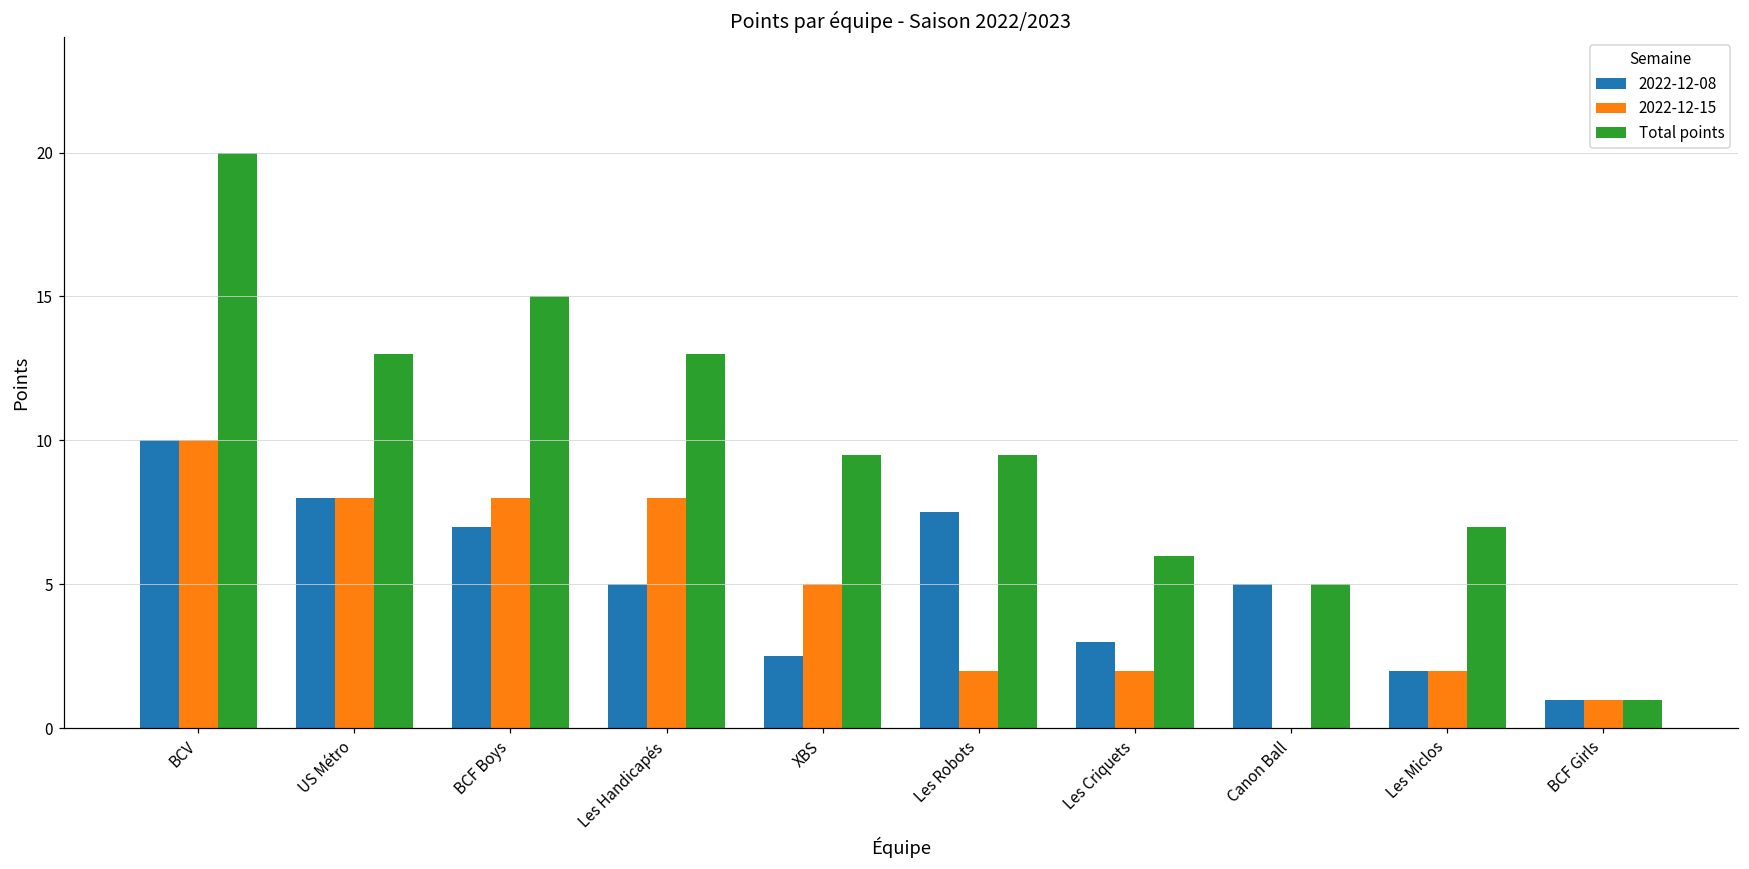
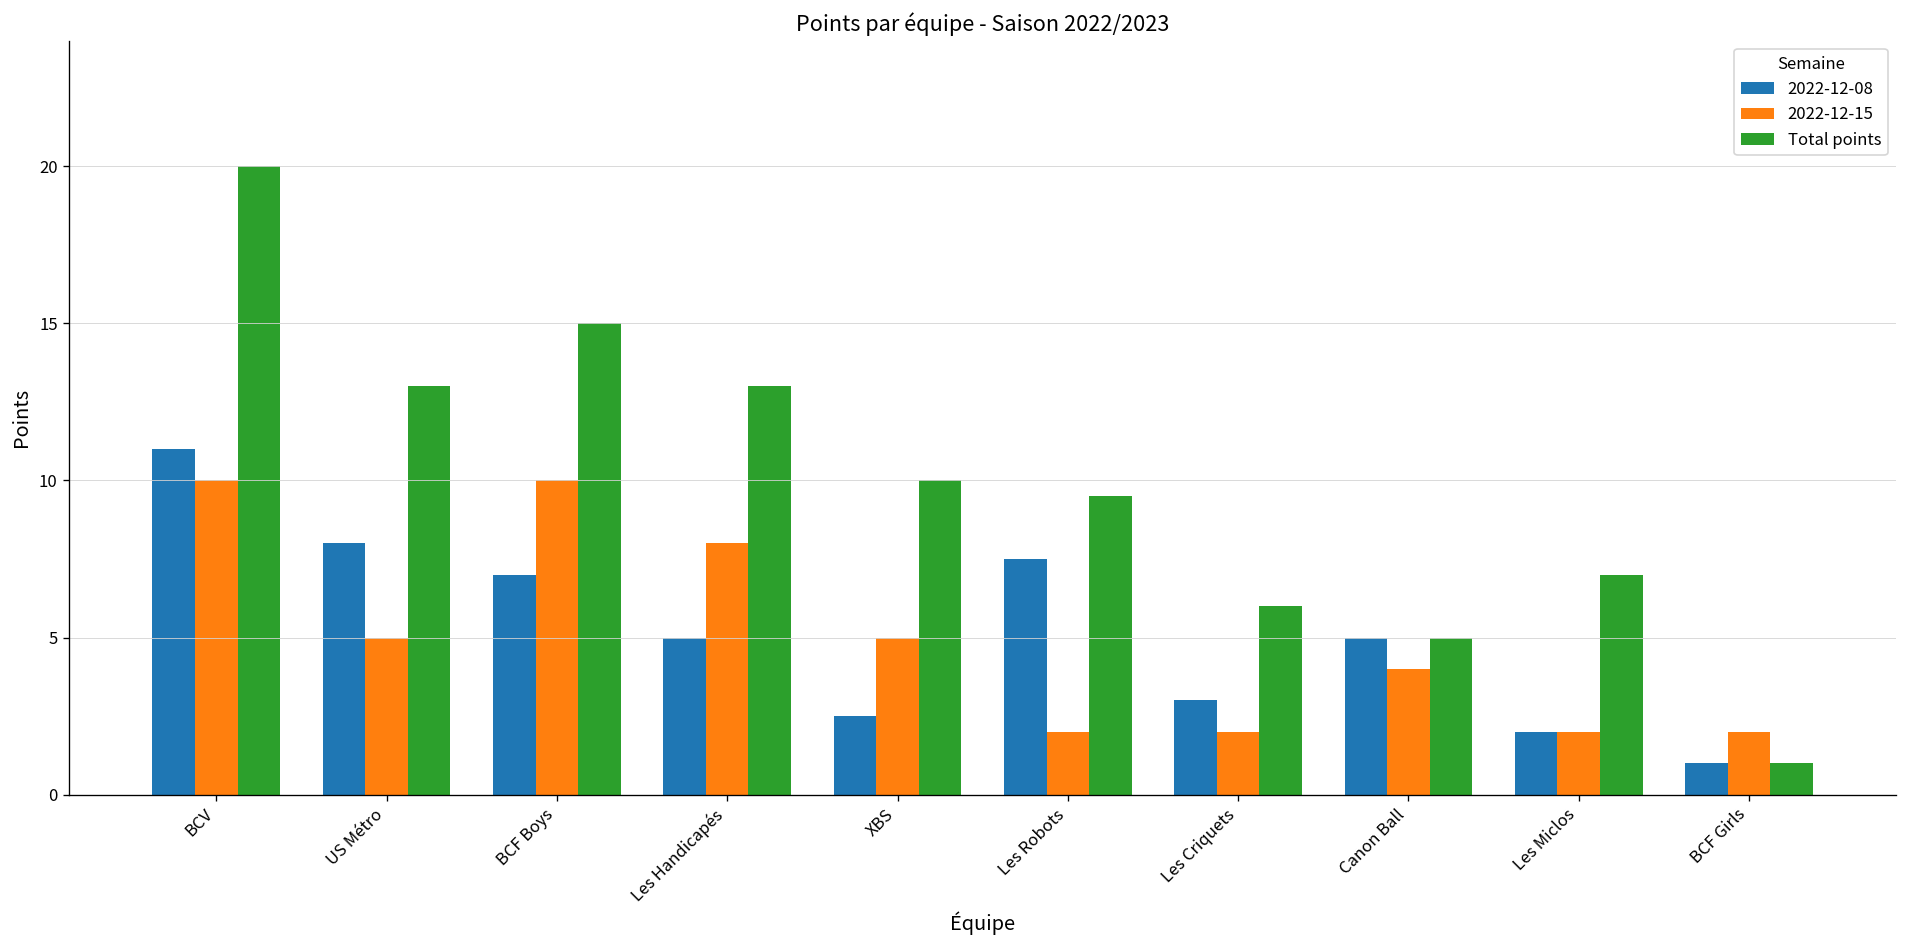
  {
    "2022-12-08": {
-     "BCV": 10,
+     "BCV": 11,
      "US Métro": 8,
      "BCF Boys": 7,
      "Les Handicapés": 5,
      "XBS": 2.5,
      "Les Robots": 7.5,
      "Les Criquets": 3,
      "Canon Ball": 5,
      "Les Miclos": 2,
      "BCF Girls": 1
    },
    "2022-12-15": {
      "BCV": 10,
-     "US Métro": 8,
-     "BCF Boys": 8,
+     "US Métro": 5,
+     "BCF Boys": 10,
      "Les Handicapés": 8,
      "XBS": 5,
      "Les Robots": 2,
      "Les Criquets": 2,
-     "Canon Ball": 0,
+     "Canon Ball": 4,
      "Les Miclos": 2,
-     "BCF Girls": 1
+     "BCF Girls": 2
    },
    "Total points": {
      "BCV": 20.0,
      "US Métro": 13.0,
      "BCF Boys": 15.0,
      "Les Handicapés": 13.0,
-     "XBS": 9.5,
+     "XBS": 10.0,
      "Les Robots": 9.5,
      "Les Criquets": 6.0,
      "Canon Ball": 5.0,
      "Les Miclos": 7.0,
      "BCF Girls": 1.0
    }
  }
